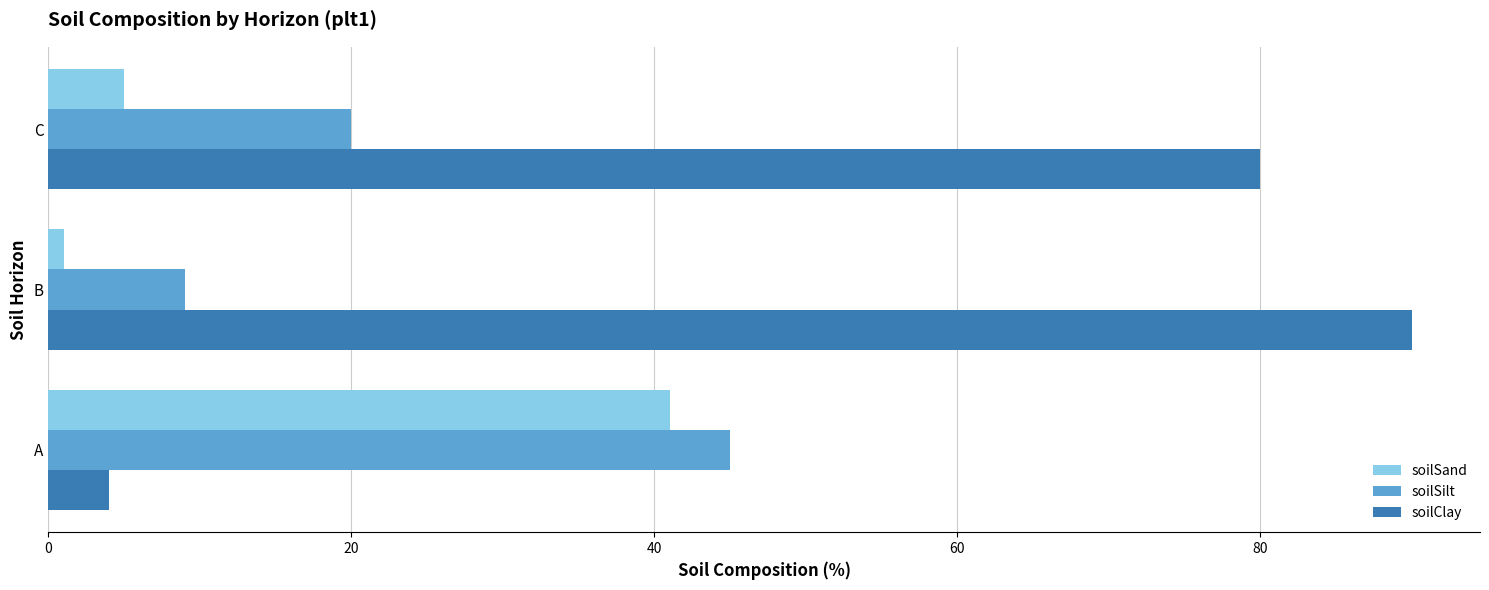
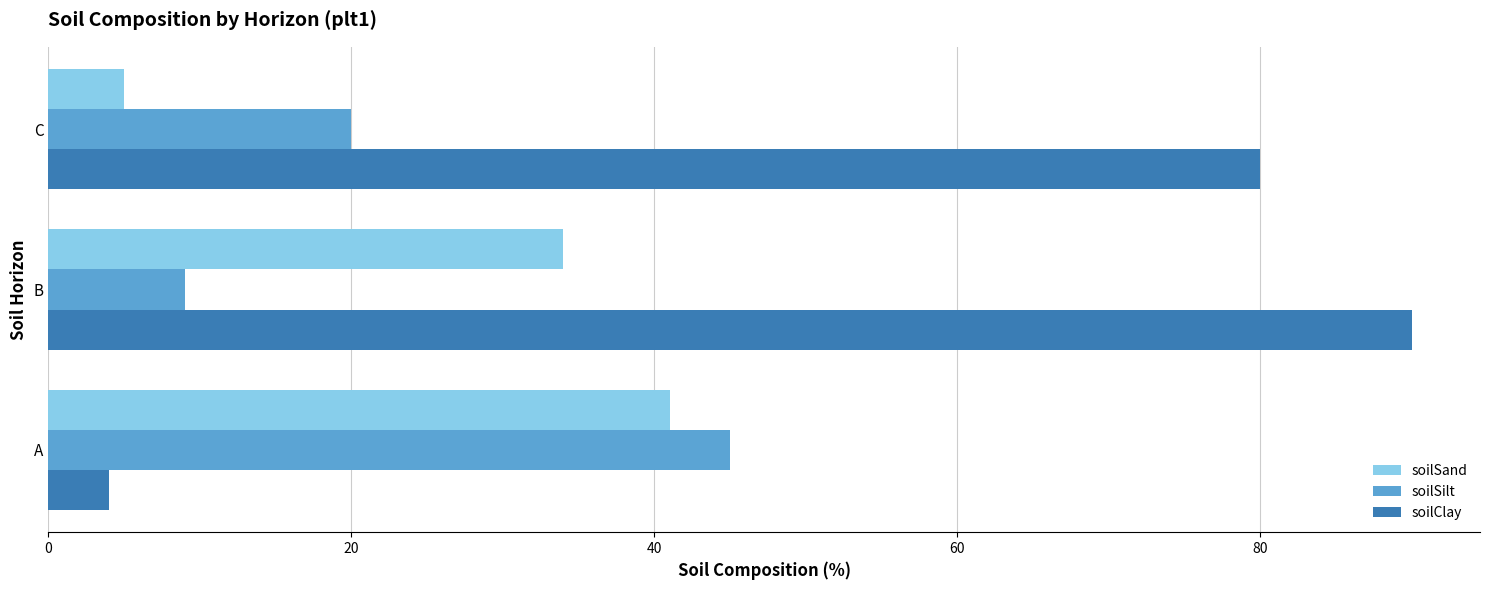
  {
    "soilSand": {
      "C": 5,
-     "B": 1,
+     "B": 34,
      "A": 41
    }
  }
